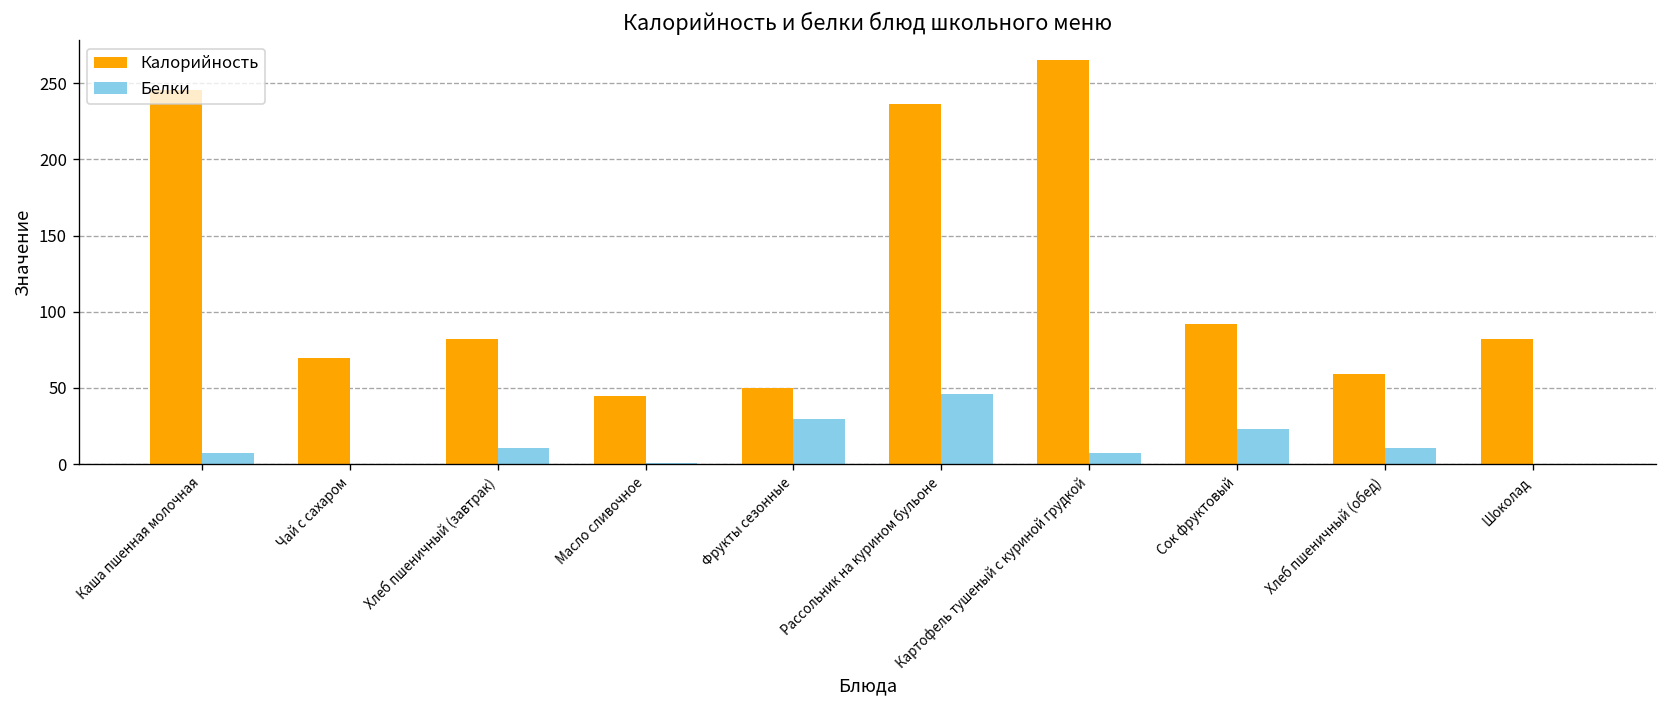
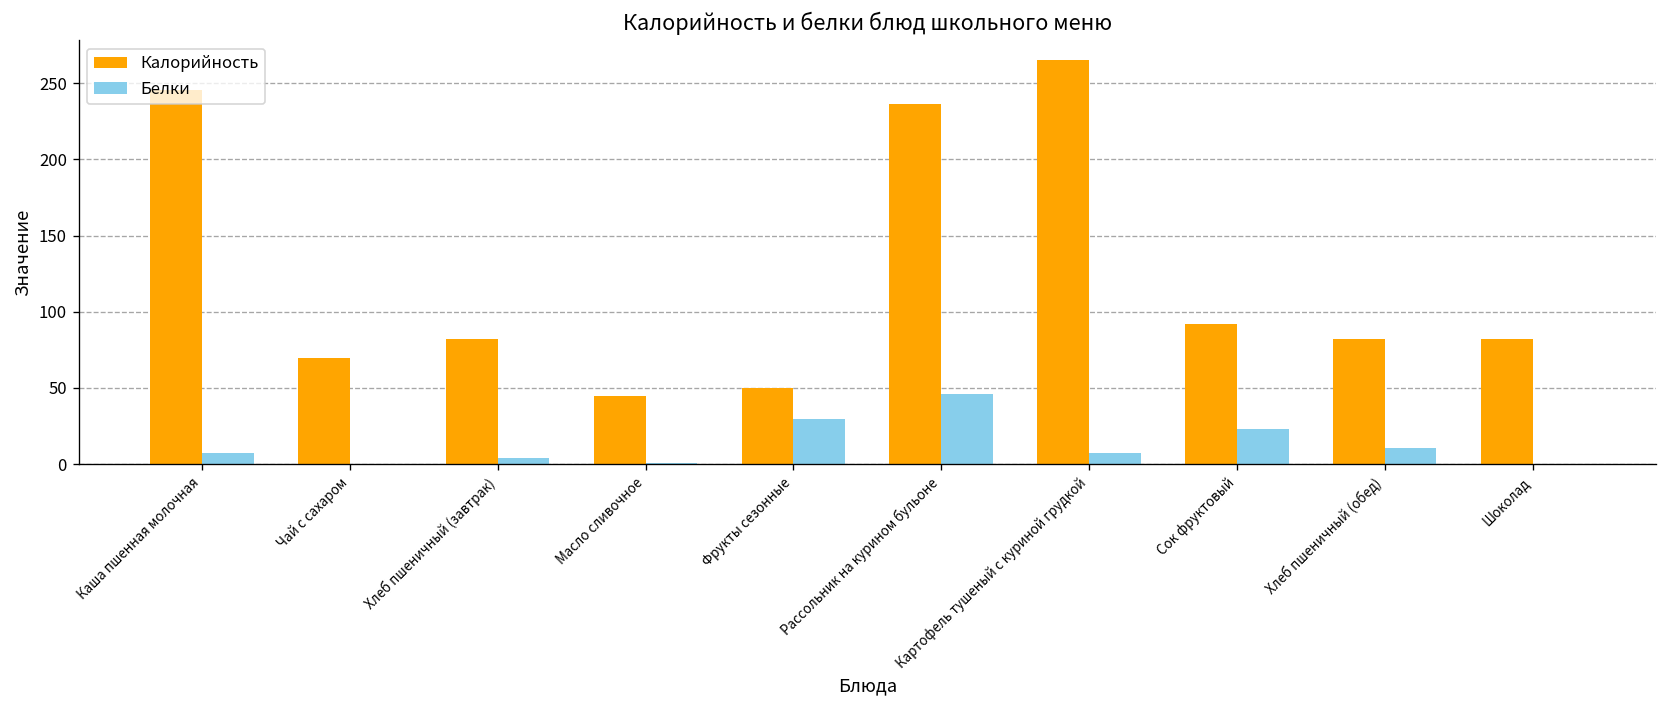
  {
    "Калорийность": {
      "Чай с сахаром": 70,
      "Хлеб пшеничный (завтрак)": 82,
      "Масло сливочное": 45,
      "Фрукты сезонные": 50,
      "Рассольник на курином бульоне": 236,
      "Картофель тушеный с куриной грудкой": 265,
      "Сок фруктовый": 92,
-     "Хлеб пшеничный (обед)": 59,
+     "Хлеб пшеничный (обед)": 82,
      "Шоколад": 82
    },
    "Белки": {
      "Каша пшенная молочная": 7,
-     "Хлеб пшеничный (завтрак)": 11,
+     "Хлеб пшеничный (завтрак)": 4,
      "Фрукты сезонные": 30,
      "Рассольник на курином бульоне": 46,
      "Картофель тушеный с куриной грудкой": 8,
      "Сок фруктовый": 23,
      "Хлеб пшеничный (обед)": 11
    }
  }
